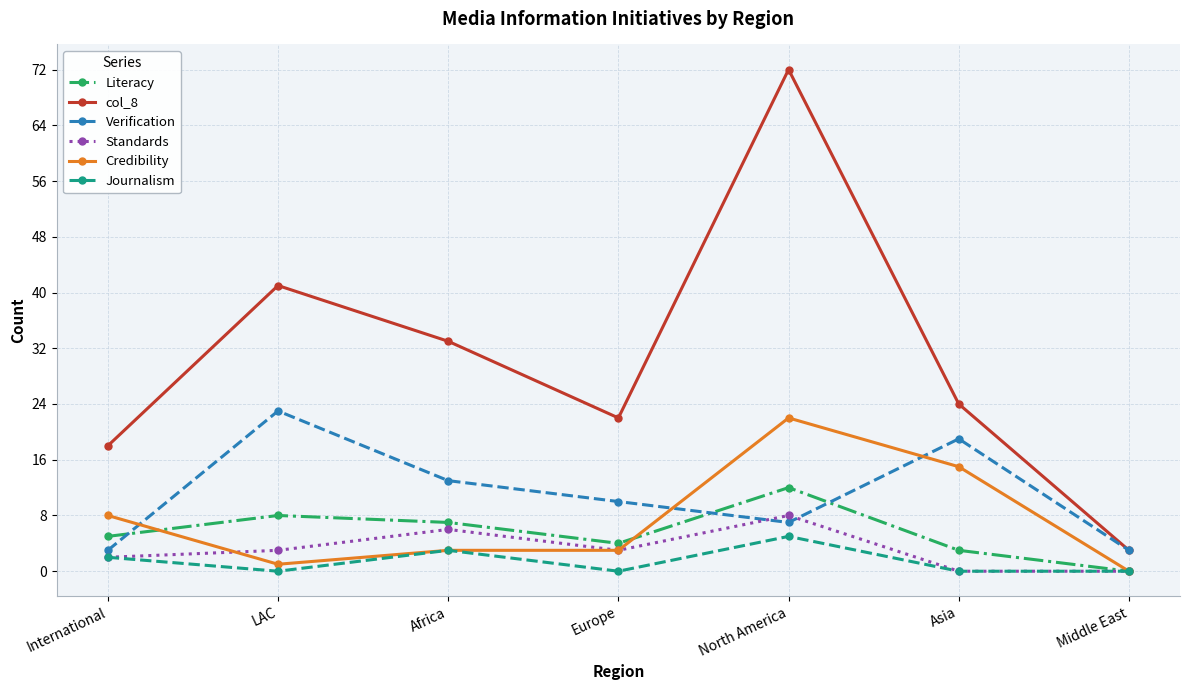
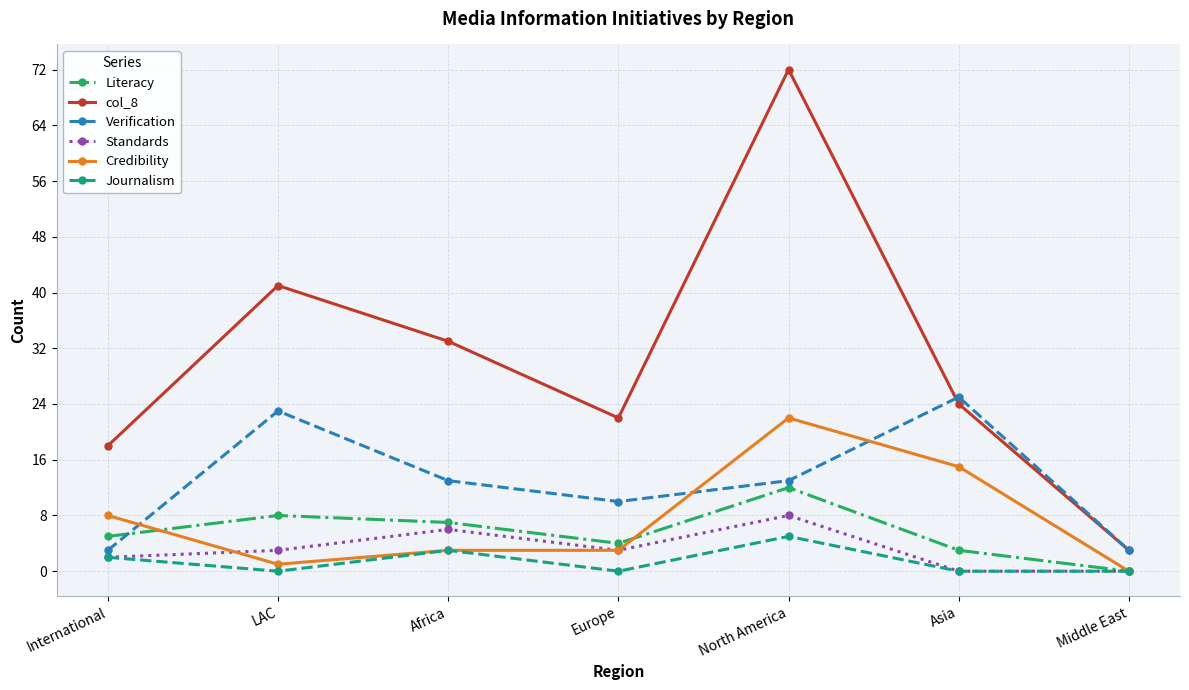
  {
    "col_8": {
      "International": 18,
      "LAC": 41,
      "Africa": 33,
      "Europe": 22,
      "North America": 72,
      "Asia": 24
    },
    "Verification": {
      "International": 3,
      "LAC": 23,
      "Africa": 13,
      "Europe": 10,
-     "North America": 7,
-     "Asia": 19
+     "North America": 13,
+     "Asia": 25
    },
    "Standards": {
      "LAC": 3,
      "Africa": 6,
      "North America": 8
    },
    "Credibility": {
      "International": 8,
      "LAC": 1,
      "North America": 22,
      "Asia": 15
    }
  }
